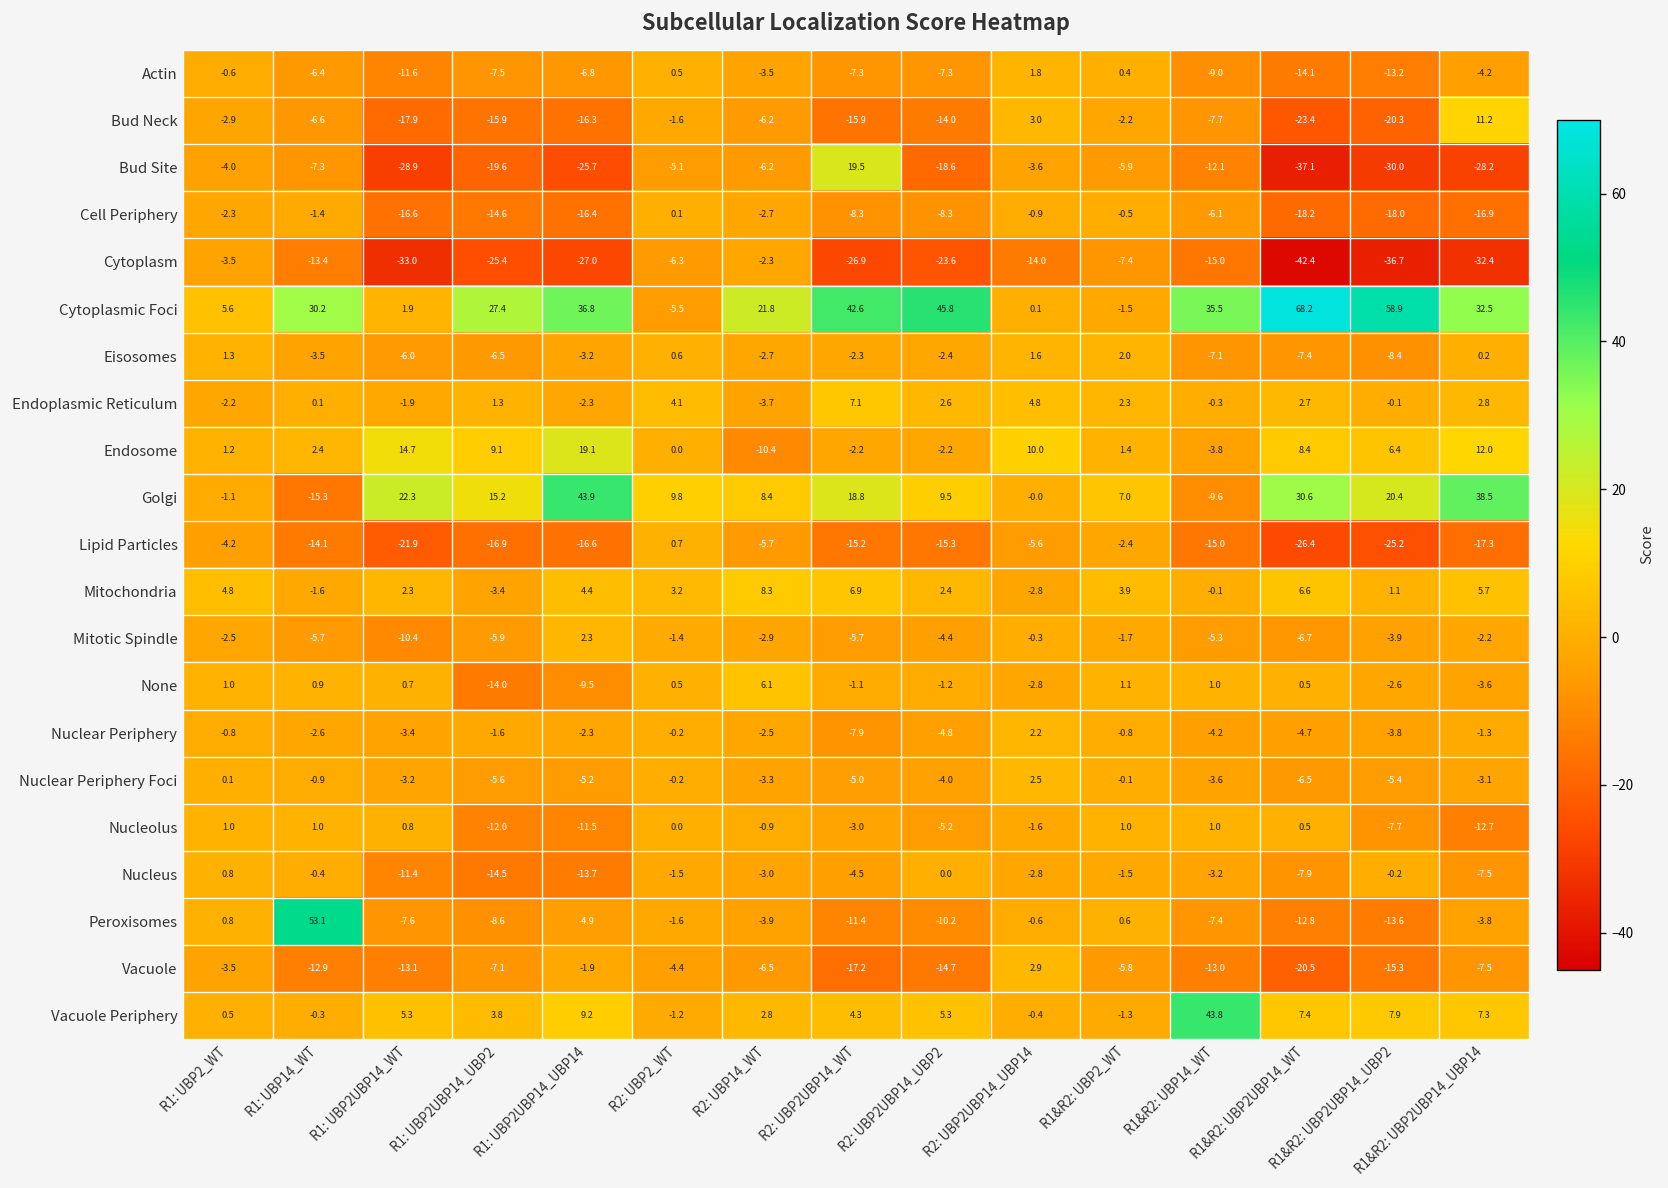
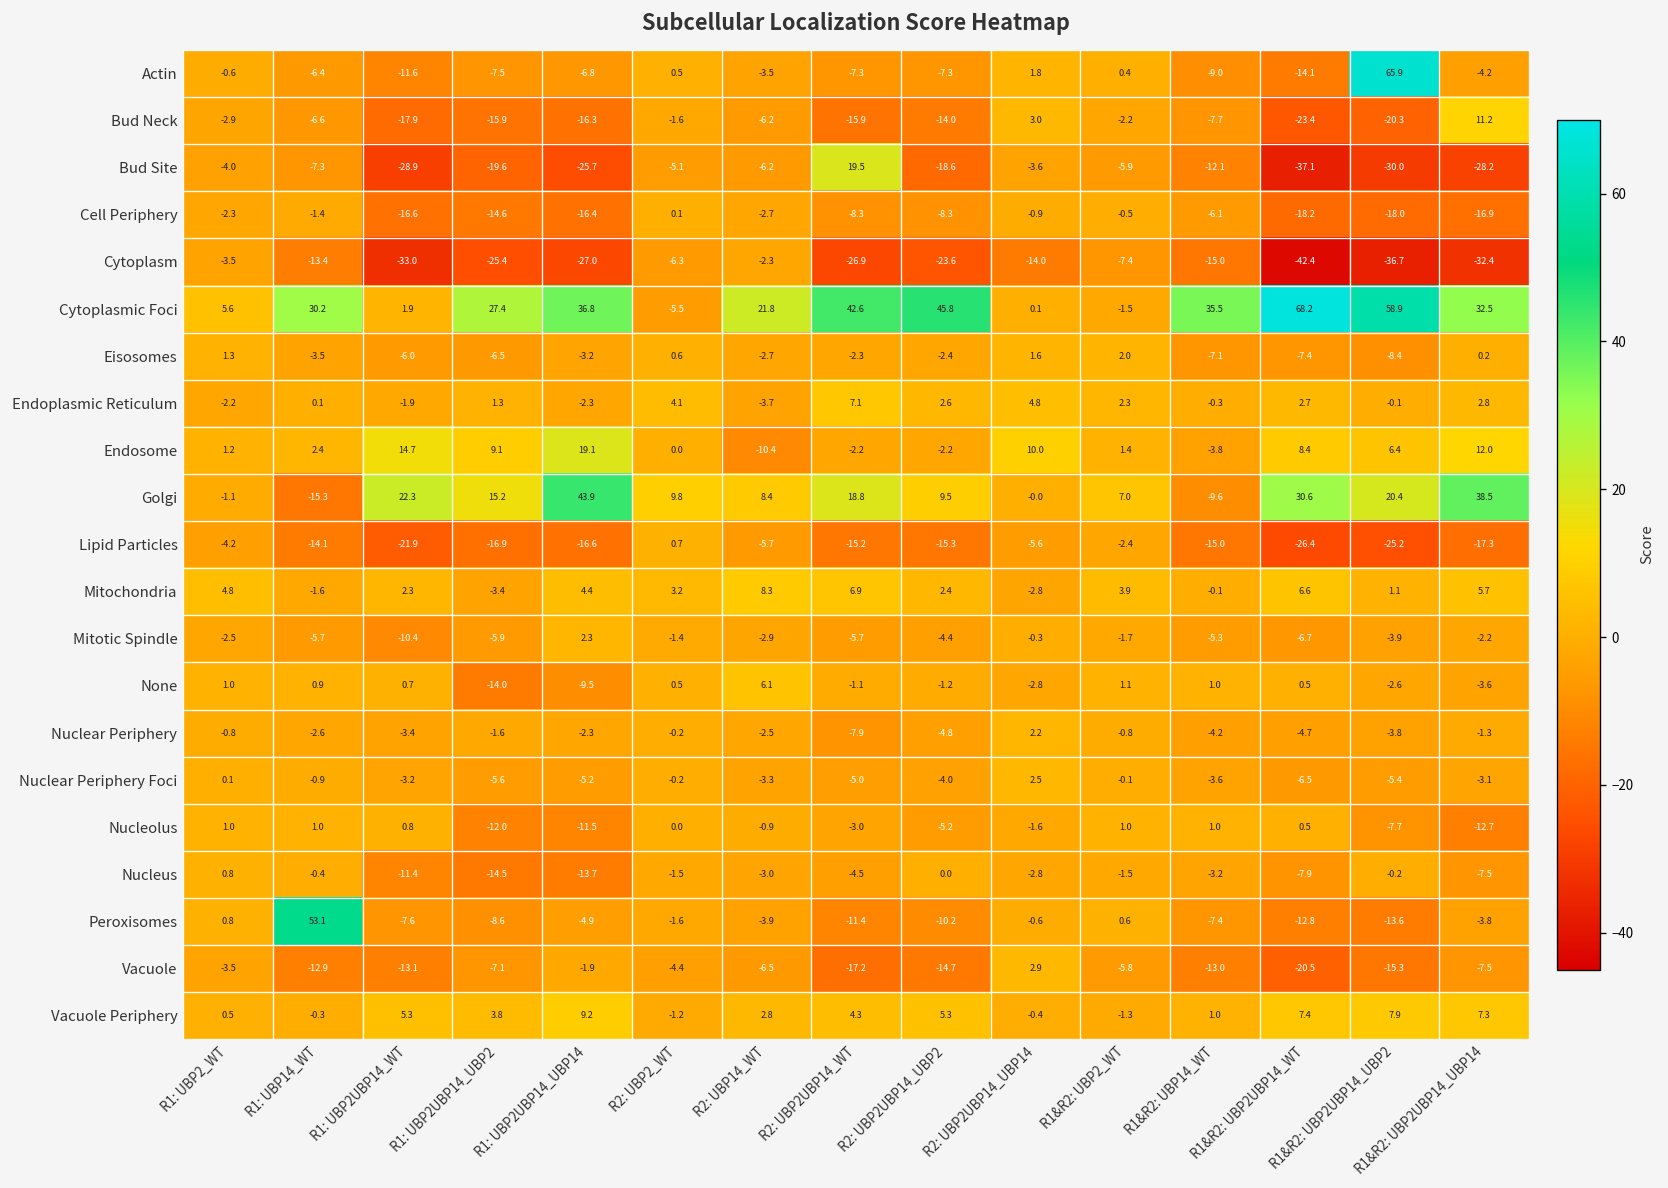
  {
    "Actin": {
      "R1: UBP2_WT": -0.6,
      "R1: UBP14_WT": -6.4,
      "R1: UBP2UBP14_WT": -11.6,
      "R1: UBP2UBP14_UBP2": -7.5,
      "R1: UBP2UBP14_UBP14": -6.8,
      "R2: UBP2_WT": 0.5,
      "R2: UBP14_WT": -3.5,
      "R2: UBP2UBP14_WT": -7.3,
      "R2: UBP2UBP14_UBP2": -7.3,
      "R2: UBP2UBP14_UBP14": 1.8,
      "R1&R2: UBP2_WT": 0.4,
      "R1&R2: UBP14_WT": -9.0,
      "R1&R2: UBP2UBP14_WT": -14.1,
-     "R1&R2: UBP2UBP14_UBP2": -13.2,
+     "R1&R2: UBP2UBP14_UBP2": 65.9,
      "R1&R2: UBP2UBP14_UBP14": -4.2
    },
    "Vacuole Periphery": {
      "R1: UBP2_WT": 0.5,
      "R1: UBP14_WT": -0.3,
      "R1: UBP2UBP14_WT": 5.3,
      "R1: UBP2UBP14_UBP2": 3.8,
      "R1: UBP2UBP14_UBP14": 9.2,
      "R2: UBP2_WT": -1.2,
      "R2: UBP14_WT": 2.8,
      "R2: UBP2UBP14_WT": 4.3,
      "R2: UBP2UBP14_UBP2": 5.3,
      "R2: UBP2UBP14_UBP14": -0.4,
      "R1&R2: UBP2_WT": -1.3,
-     "R1&R2: UBP14_WT": 43.8,
+     "R1&R2: UBP14_WT": 1.0,
      "R1&R2: UBP2UBP14_WT": 7.4,
      "R1&R2: UBP2UBP14_UBP2": 7.9,
      "R1&R2: UBP2UBP14_UBP14": 7.3
    }
  }
